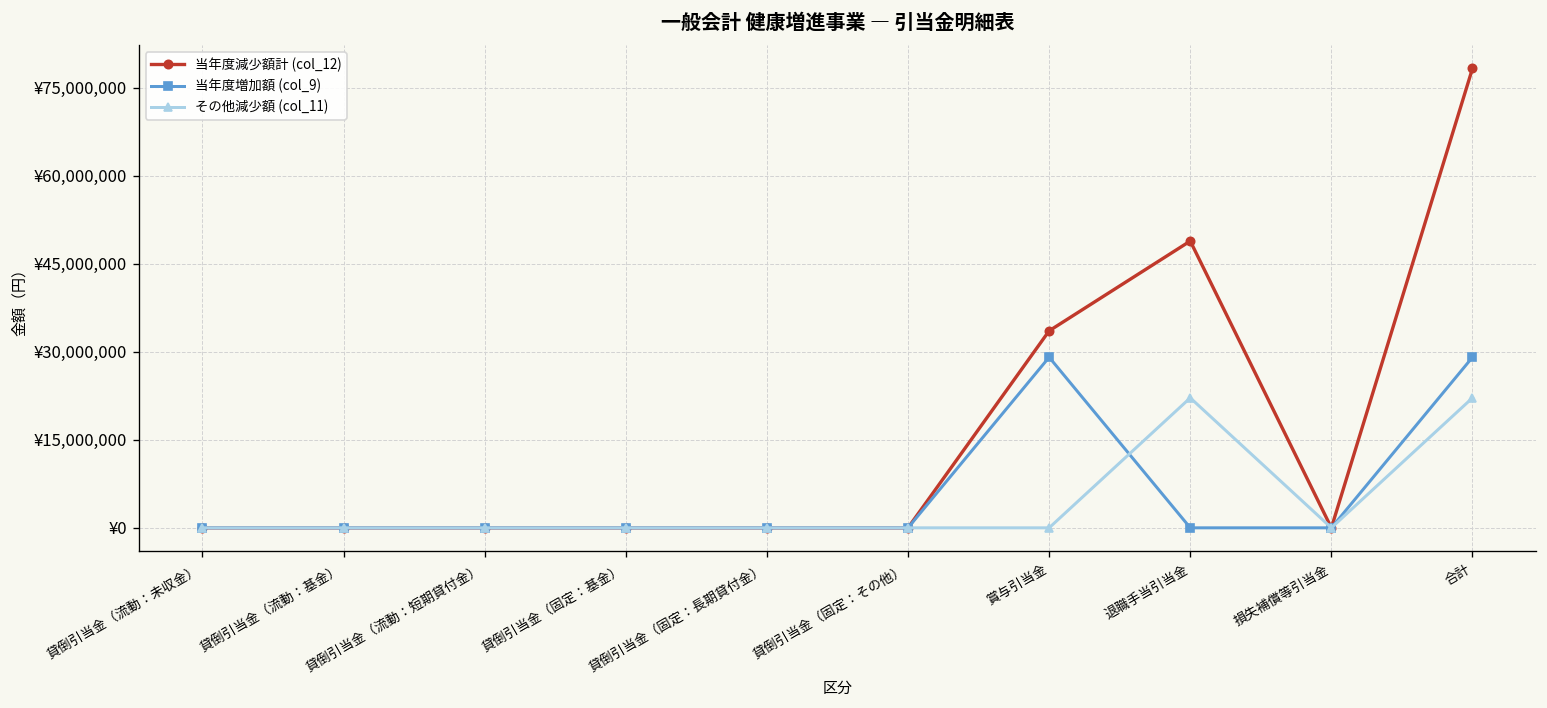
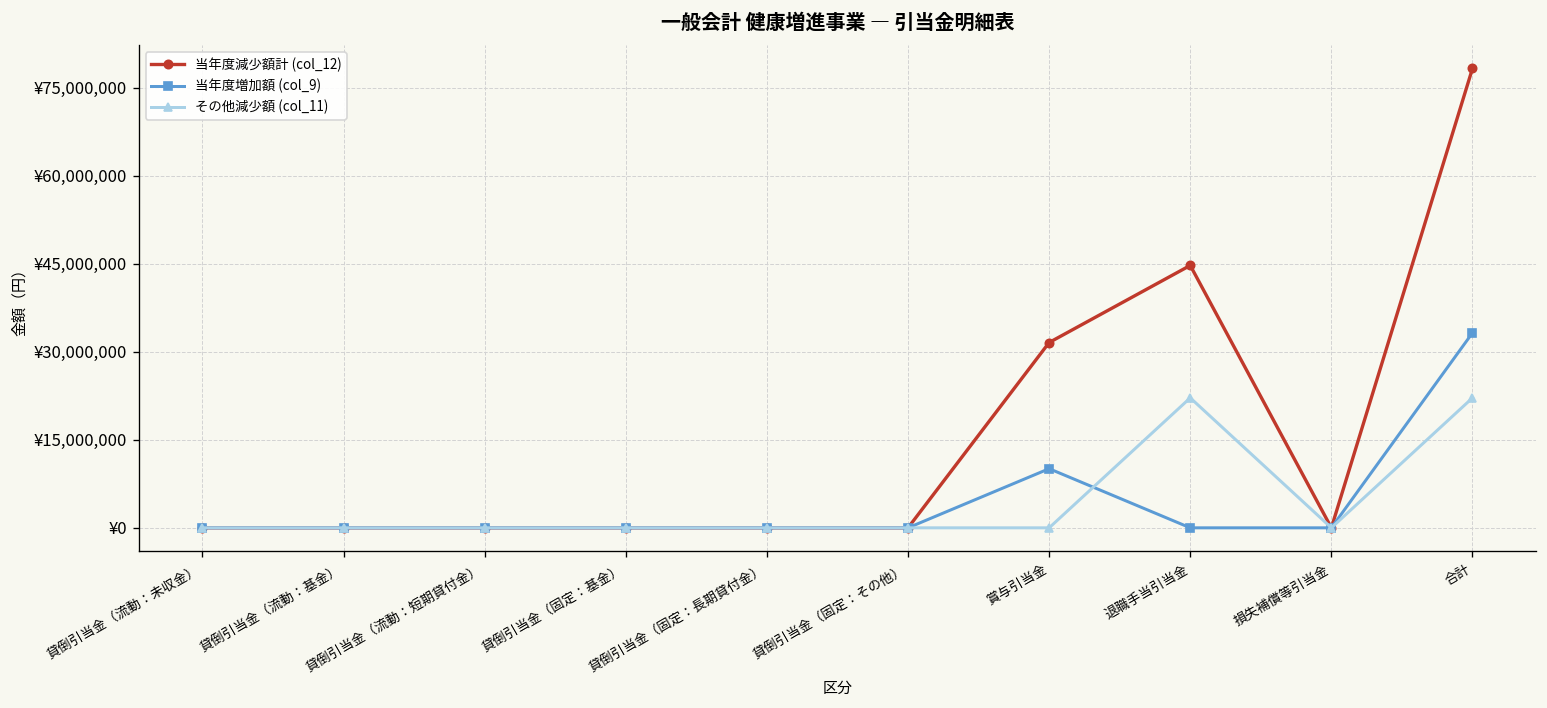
  {
    "当年度減少額計 (col_12)": {
-     "賞与引当金": "¥34,000,000",
-     "退職手当引当金": "¥49,000,000",
+     "賞与引当金": "¥32,000,000",
+     "退職手当引当金": "¥45,000,000",
      "合計": "¥78,000,000"
    },
    "当年度増加額 (col_9)": {
-     "賞与引当金": "¥29,000,000",
+     "賞与引当金": "¥10,000,000",
      "退職手当引当金": "¥0",
-     "合計": "¥29,000,000"
+     "合計": "¥33,000,000"
    },
    "その他減少額 (col_11)": {
      "賞与引当金": "¥0",
      "退職手当引当金": "¥22,000,000",
      "合計": "¥22,000,000"
    }
  }
